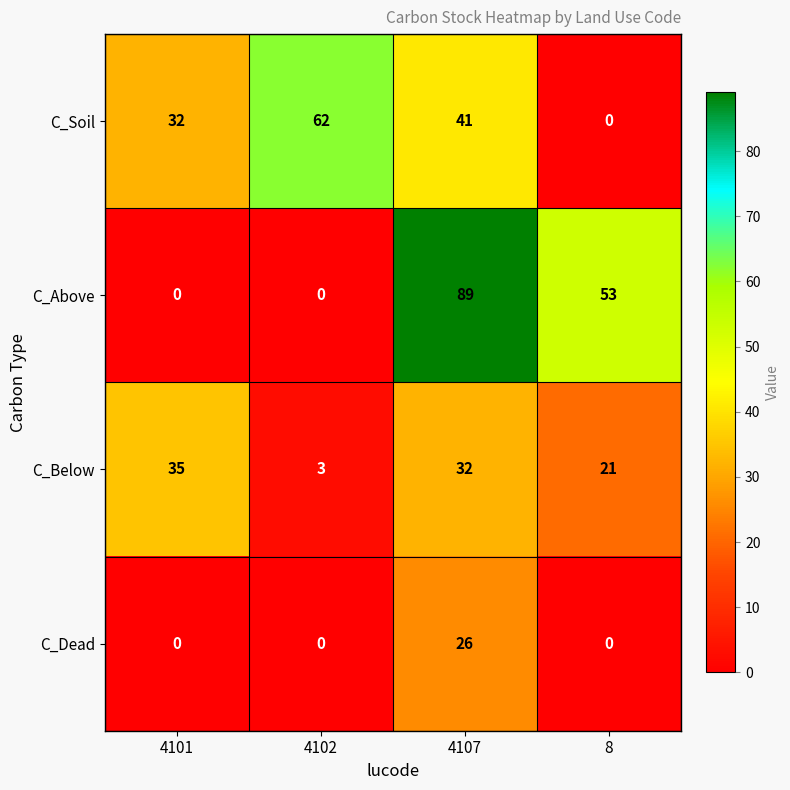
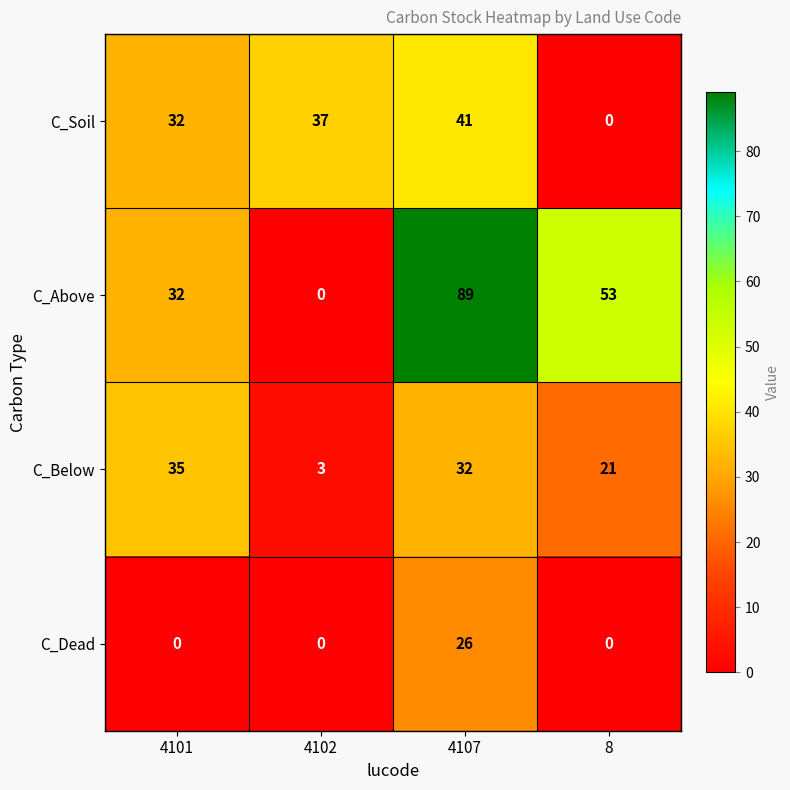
  {
    "C_Soil": {
      "4101": 32,
-     "4102": 62,
+     "4102": 37,
      "4107": 41,
      "8": 0
    },
    "C_Above": {
-     "4101": 0,
+     "4101": 32,
      "4102": 0,
      "4107": 89,
      "8": 53
    },
    "C_Below": {
      "4101": 35,
      "4102": 3,
      "4107": 32,
      "8": 21
    },
    "C_Dead": {
      "4101": 0,
      "4102": 0,
      "4107": 26,
      "8": 0
    }
  }
